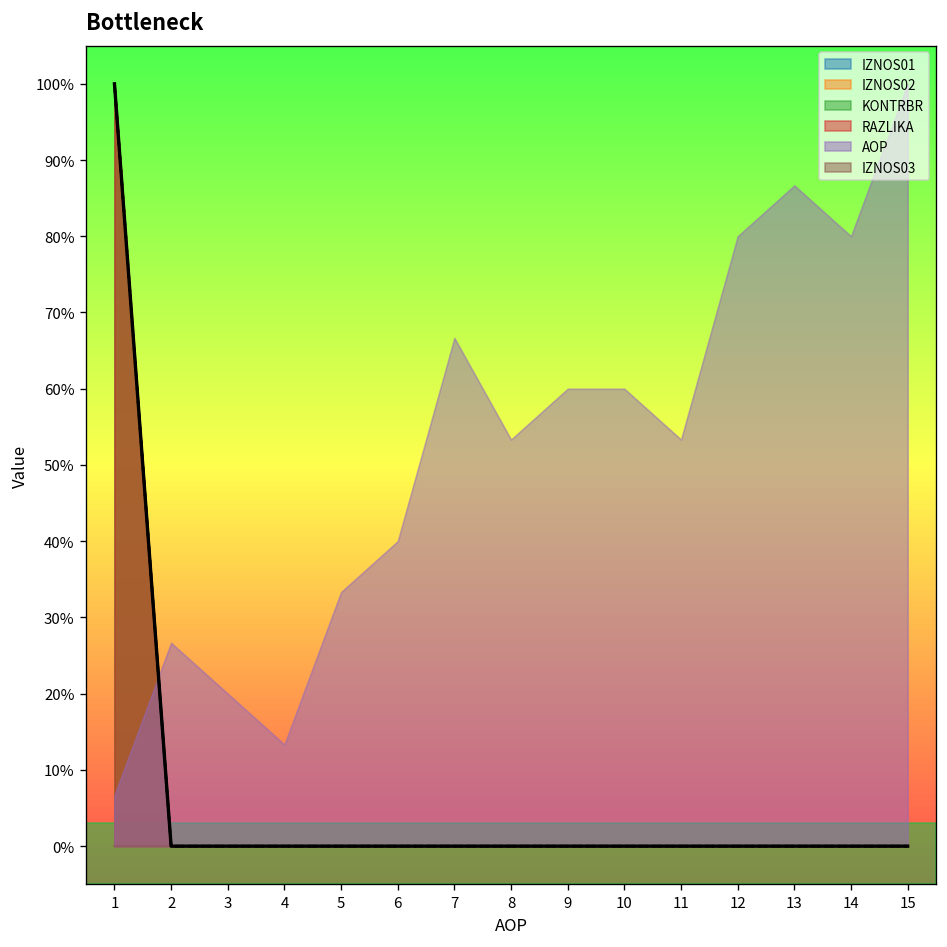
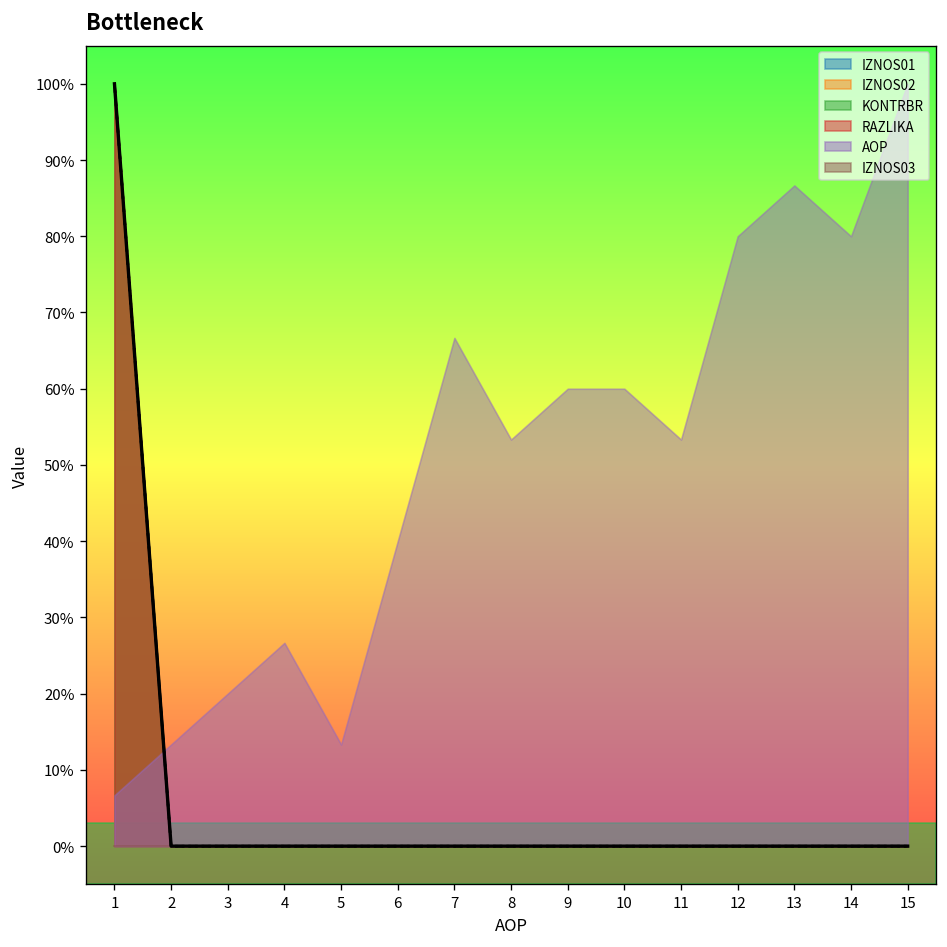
  {
    "RAZLIKA": {
      "1": "100%"
    },
    "AOP": {
      "1": "7%",
-     "2": "27%",
+     "2": "13%",
      "3": "20%",
-     "4": "13%",
-     "5": "33%",
+     "4": "27%",
+     "5": "13%",
      "6": "40%",
      "7": "67%",
      "8": "53%",
      "9": "60%",
      "10": "60%",
      "11": "53%",
      "12": "80%",
      "13": "87%",
      "14": "80%"
    }
  }
